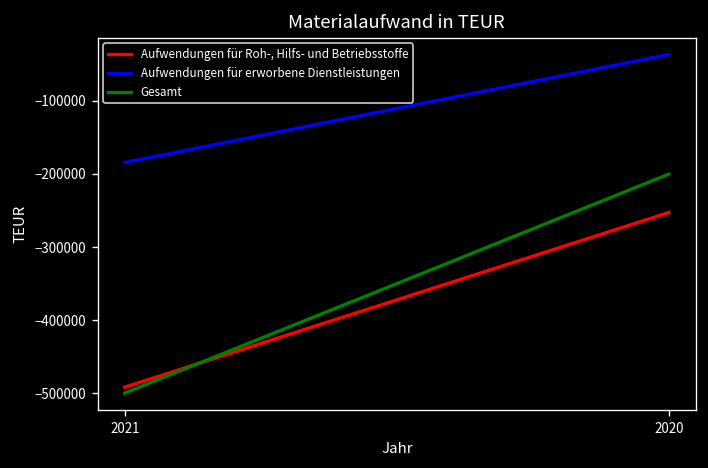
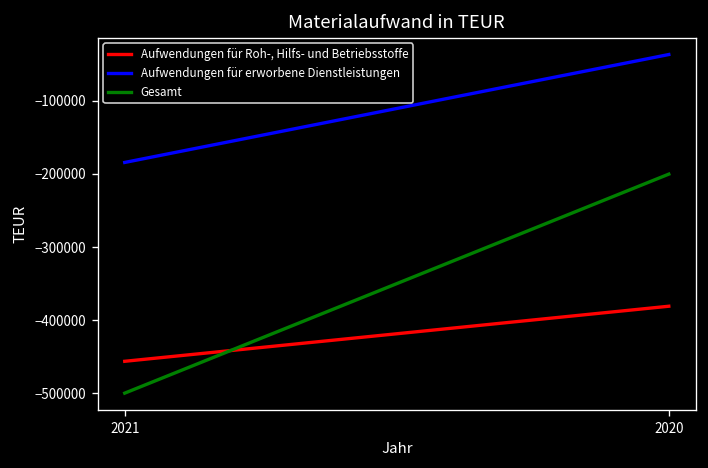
  {
    "Aufwendungen für Roh-, Hilfs- und Betriebsstoffe": {
-     "2021": -490000,
-     "2020": -250000
+     "2021": -460000,
+     "2020": -380000
    },
    "Aufwendungen für erworbene Dienstleistungen": {
      "2021": -180000,
      "2020": -40000
    },
    "Gesamt": {
      "2021": -500000,
      "2020": -200000
    }
  }
